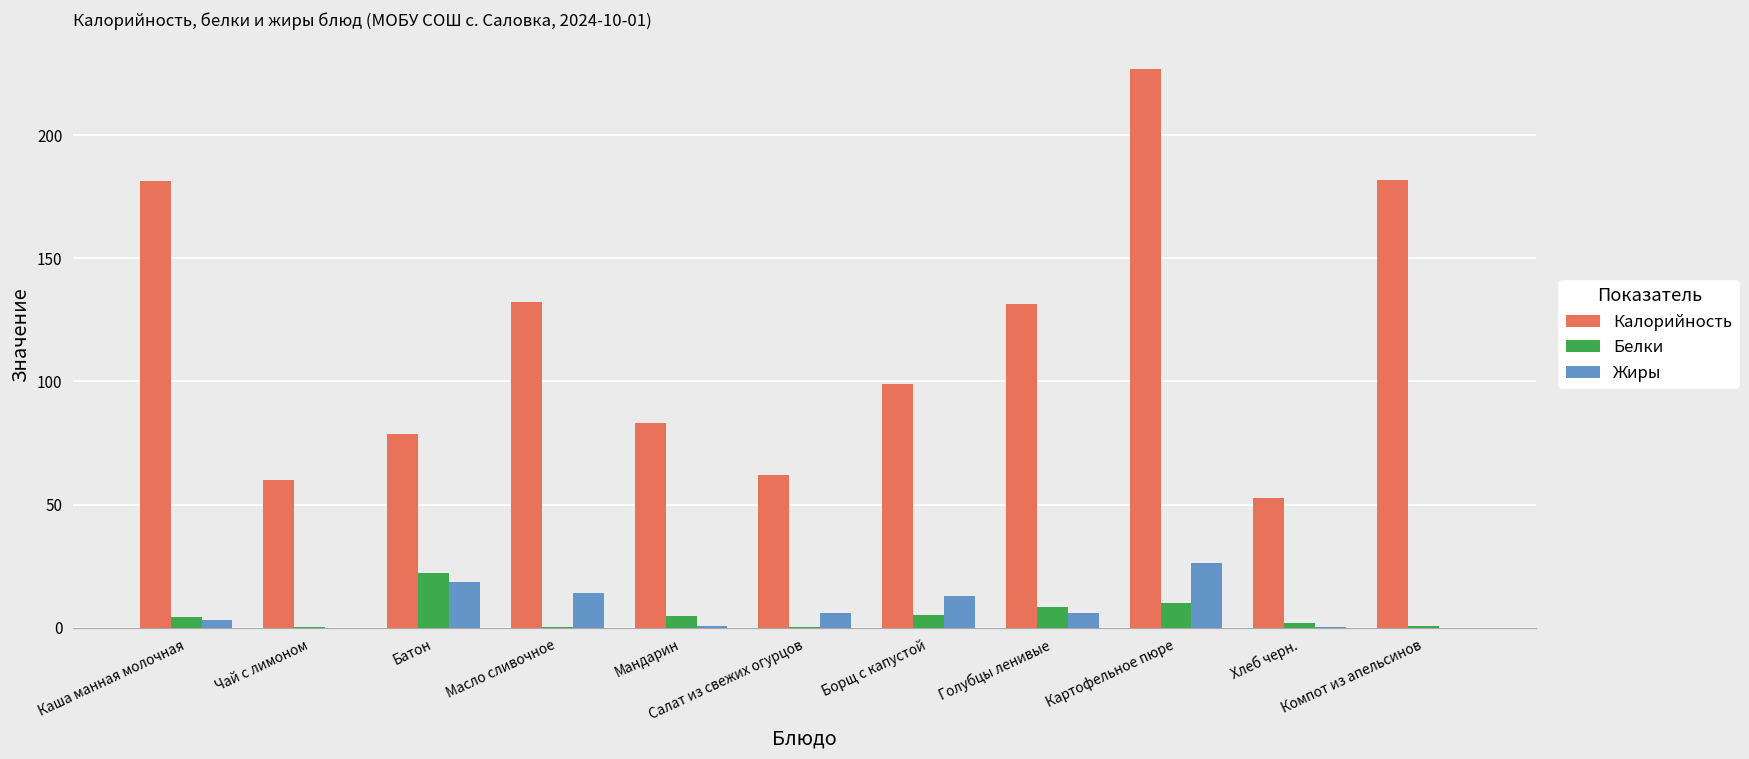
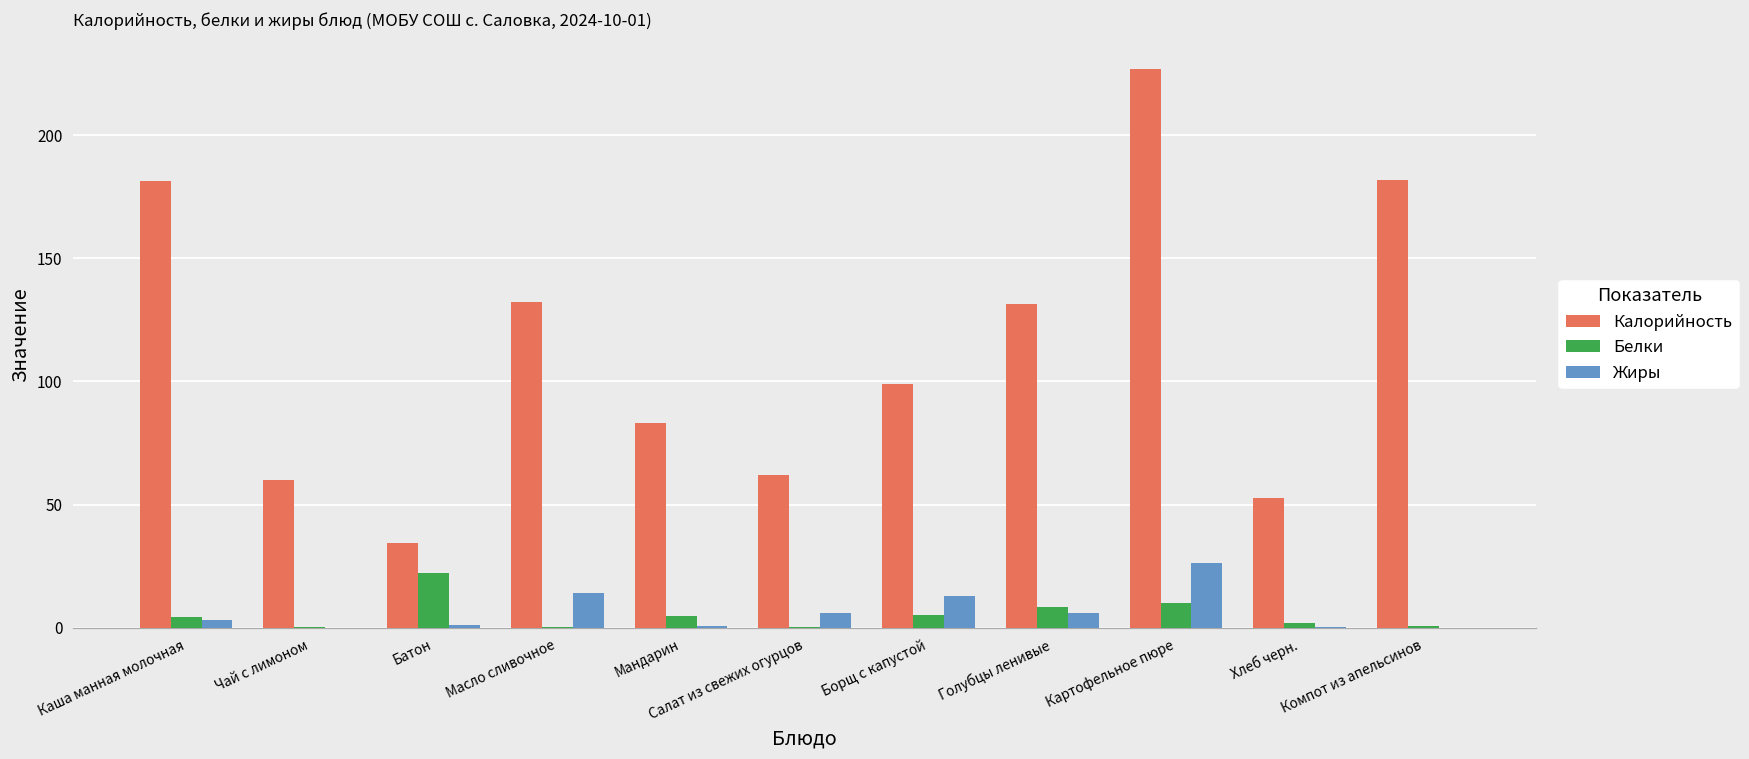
  {
    "Калорийность": {
      "Каша манная молочная": 181,
      "Чай с лимоном": 60,
-     "Батон": 79,
+     "Батон": 34,
      "Масло сливочное": 132,
      "Мандарин": 83,
      "Салат из свежих огурцов": 62,
      "Борщ с капустой": 99,
      "Голубцы ленивые": 131,
      "Картофельное пюре": 227,
      "Хлеб черн.": 53,
      "Компот из апельсинов": 182
    },
    "Белки": {
      "Каша манная молочная": 4,
      "Батон": 22,
      "Мандарин": 5,
      "Борщ с капустой": 5,
      "Голубцы ленивые": 8,
      "Картофельное пюре": 10,
      "Хлеб черн.": 2
    },
    "Жиры": {
      "Каша манная молочная": 3,
      "Чай с лимоном": 0,
-     "Батон": 19,
+     "Батон": 1,
      "Масло сливочное": 14,
      "Салат из свежих огурцов": 6,
      "Борщ с капустой": 13,
      "Голубцы ленивые": 6,
      "Картофельное пюре": 26,
      "Компот из апельсинов": 0
    }
  }
